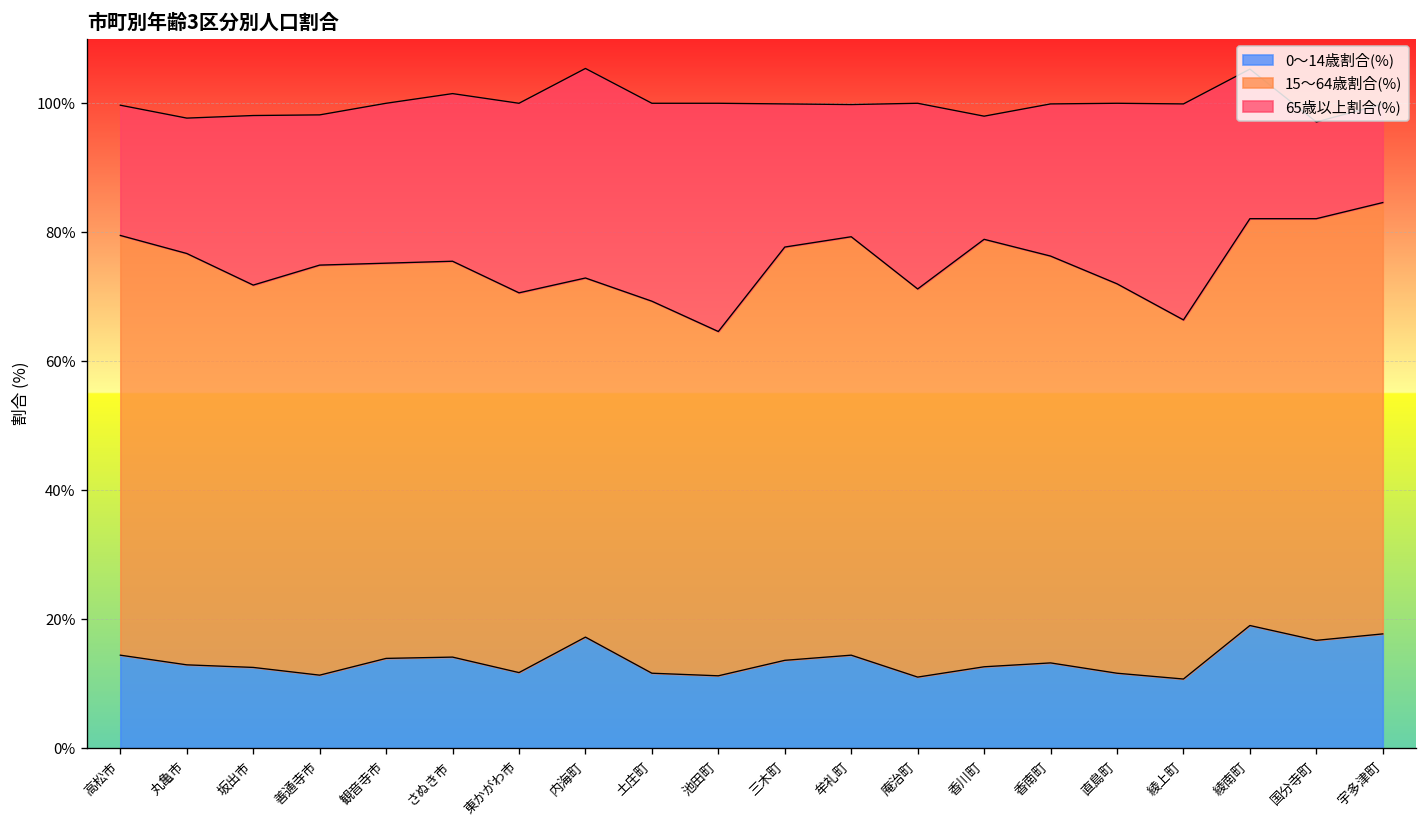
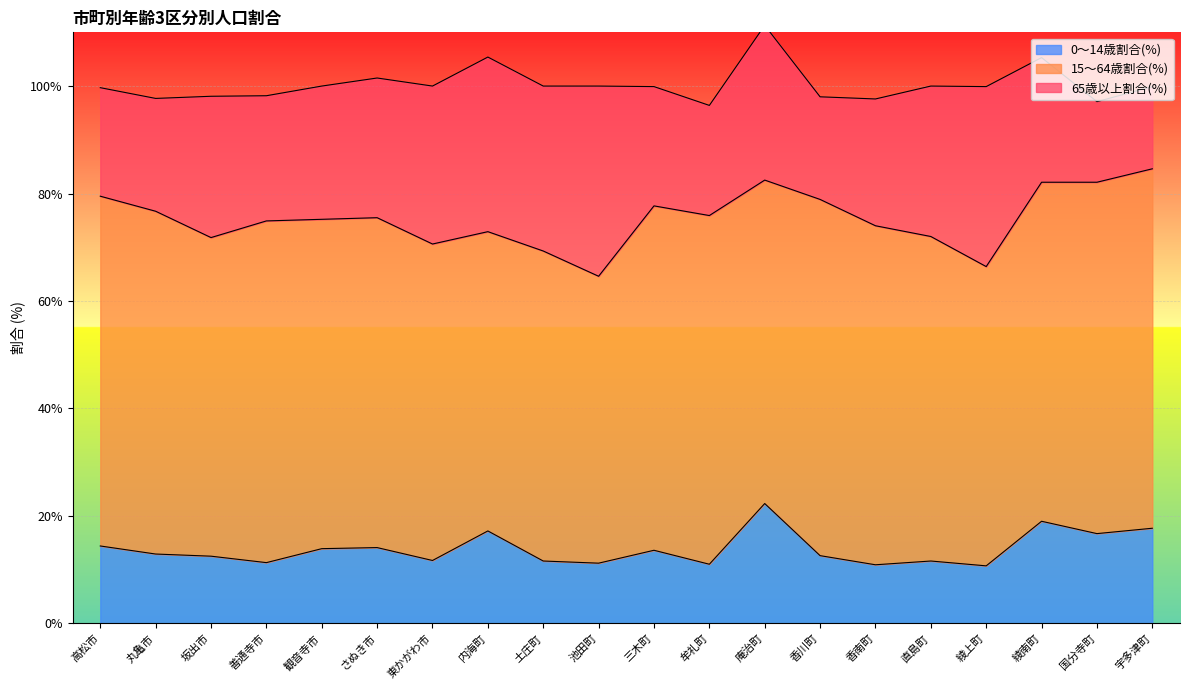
  {
    "0～14歳割合(%)": {
      "高松市": "14%",
      "丸亀市": "13%",
      "坂出市": "13%",
      "善通寺市": "11%",
      "観音寺市": "14%",
      "さぬき市": "14%",
      "東かがわ市": "12%",
      "内海町": "17%",
      "土庄町": "12%",
      "池田町": "11%",
      "三木町": "14%",
-     "牟礼町": "14%",
-     "庵治町": "11%",
+     "牟礼町": "11%",
+     "庵治町": "22%",
      "香川町": "13%",
-     "香南町": "13%",
+     "香南町": "11%",
      "直島町": "12%",
      "綾上町": "11%",
      "綾南町": "19%",
      "国分寺町": "17%",
      "宇多津町": "18%"
    },
    "15～64歳割合(%)": {
      "高松市": "65%",
      "丸亀市": "64%",
      "坂出市": "59%",
      "善通寺市": "64%",
      "観音寺市": "61%",
      "さぬき市": "61%",
      "東かがわ市": "59%",
      "内海町": "56%",
      "土庄町": "58%",
      "池田町": "53%",
      "三木町": "64%",
      "牟礼町": "65%",
      "庵治町": "60%",
      "香川町": "66%",
      "香南町": "63%",
      "直島町": "60%",
      "綾上町": "56%",
      "綾南町": "63%",
      "国分寺町": "65%",
      "宇多津町": "67%"
    },
    "65歳以上割合(%)": {
      "高松市": "20%",
      "丸亀市": "21%",
      "坂出市": "26%",
      "善通寺市": "23%",
      "観音寺市": "25%",
      "さぬき市": "26%",
      "東かがわ市": "29%",
      "内海町": "33%",
      "土庄町": "31%",
      "池田町": "35%",
      "三木町": "22%",
      "牟礼町": "21%",
      "香川町": "19%",
      "香南町": "24%",
      "直島町": "28%",
      "綾上町": "34%",
      "国分寺町": "15%"
    }
  }
